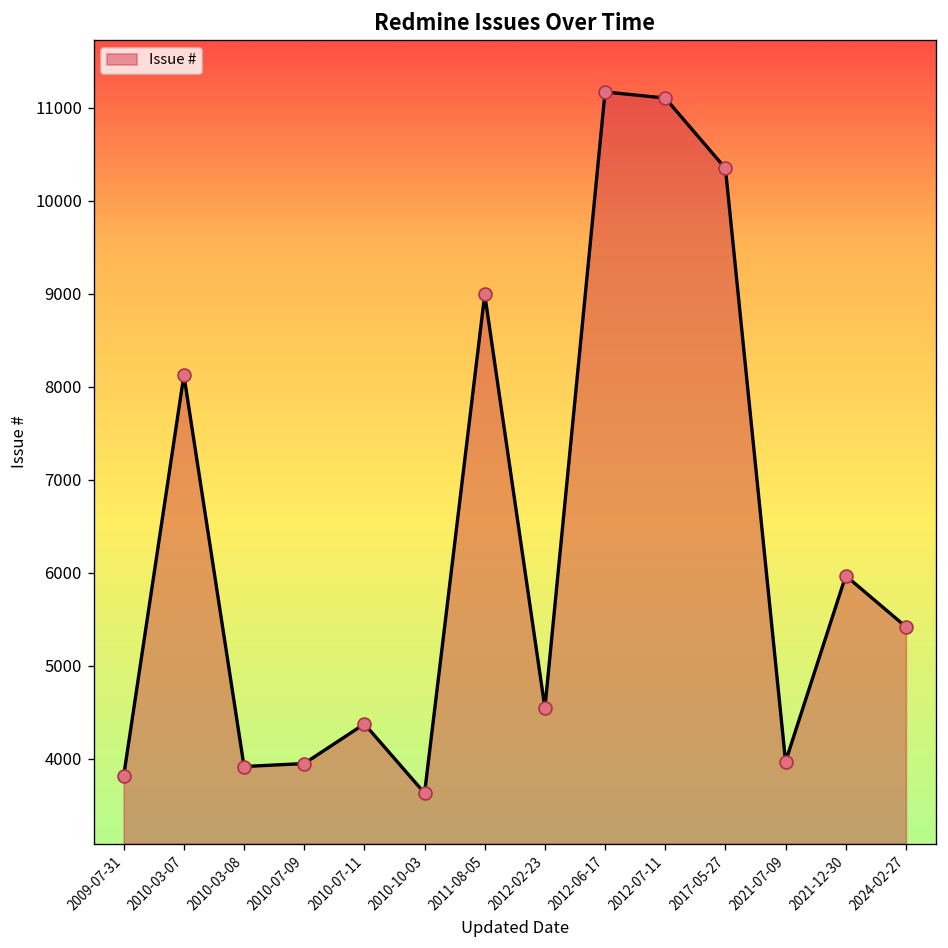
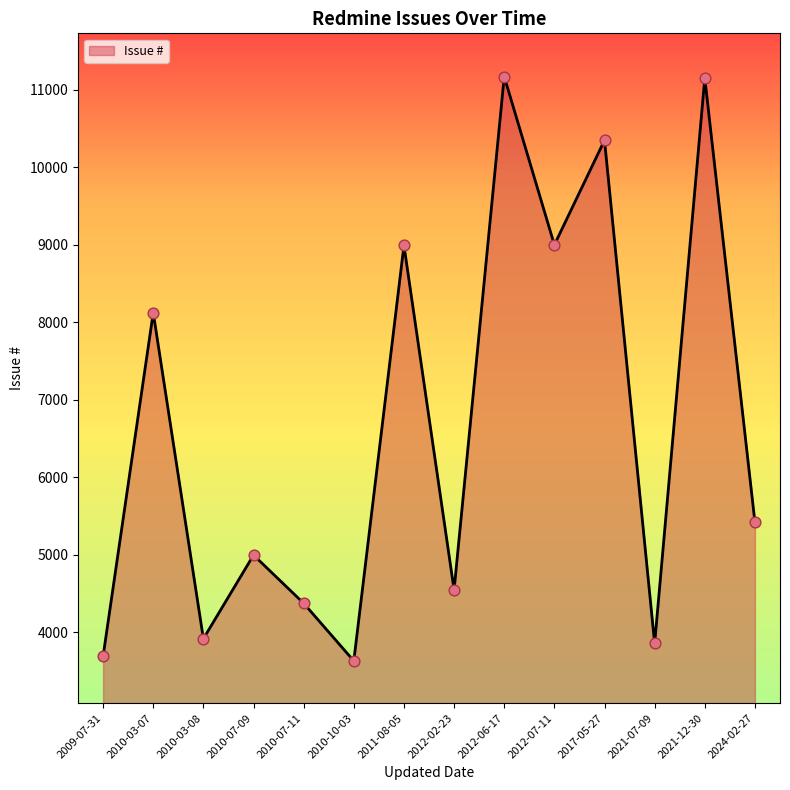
  {
-   "2009-07-31": 3800,
+   "2009-07-31": 3700,
    "2010-03-07": 8100,
    "2010-03-08": 3900,
-   "2010-07-09": 3900,
+   "2010-07-09": 5000,
    "2010-07-11": 4400,
    "2010-10-03": 3600,
    "2011-08-05": 9000,
    "2012-02-23": 4500,
    "2012-06-17": 11200,
-   "2012-07-11": 11100,
+   "2012-07-11": 9000,
    "2017-05-27": 10300,
-   "2021-07-09": 4000,
-   "2021-12-30": 6000,
+   "2021-07-09": 3900,
+   "2021-12-30": 11200,
    "2024-02-27": 5400
  }
